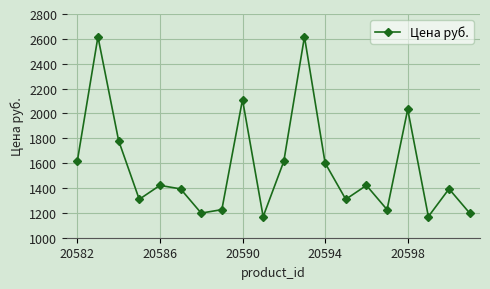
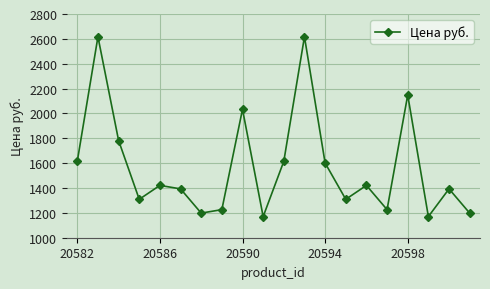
  {
    "20582": 1620,
    "20586": 1420,
-   "20590": 2110,
+   "20590": 2030,
    "20594": 1600,
-   "20598": 2030
+   "20598": 2150
  }
